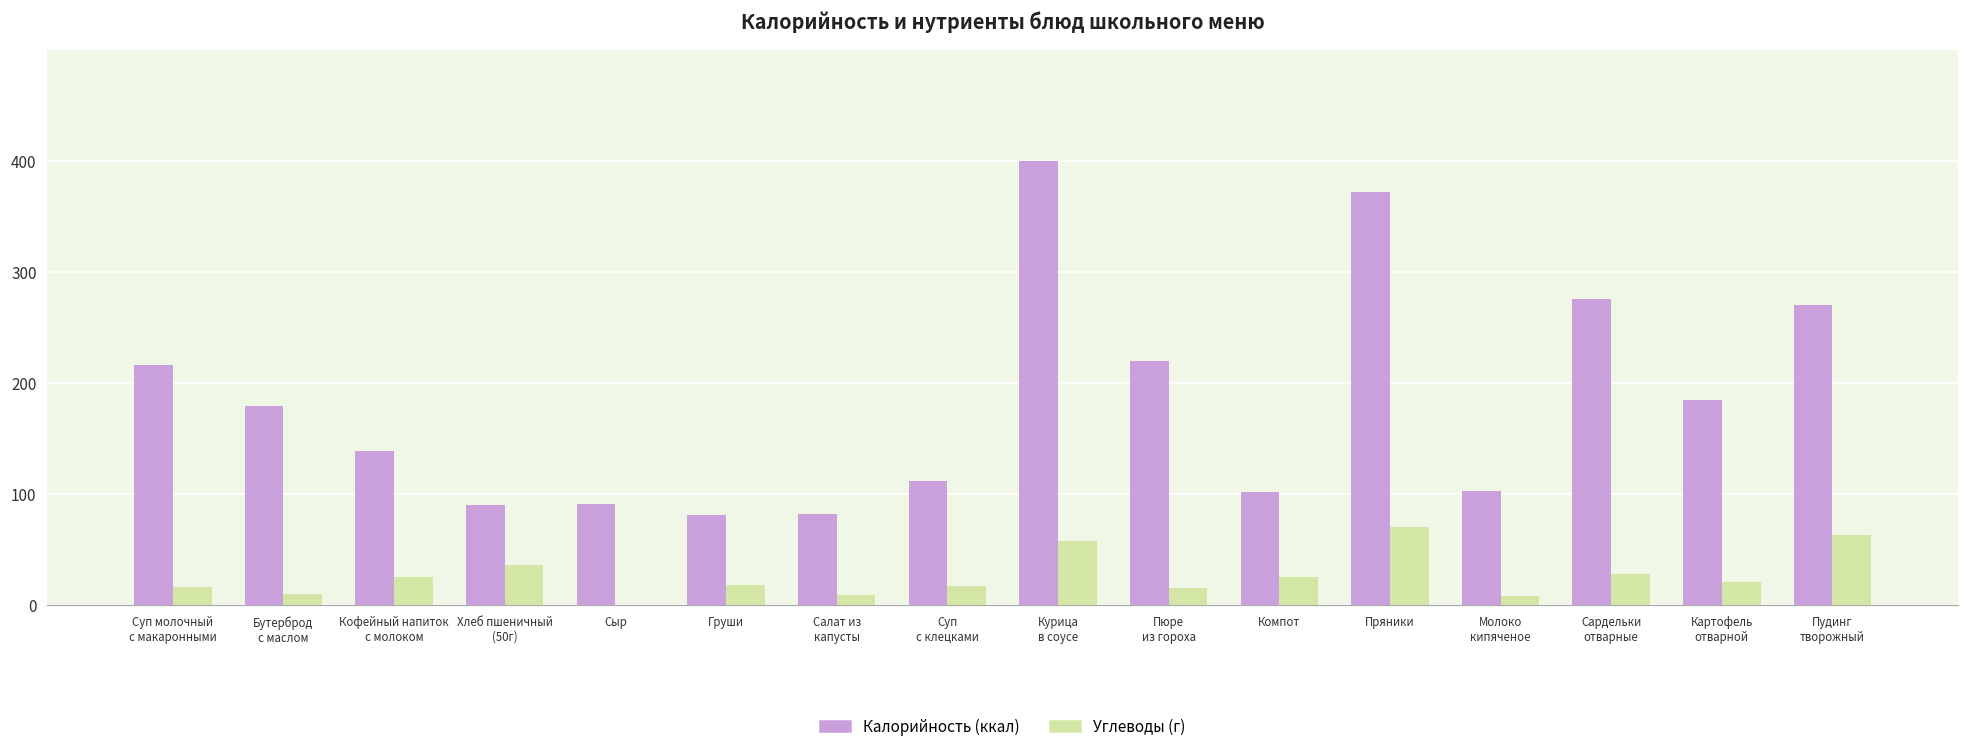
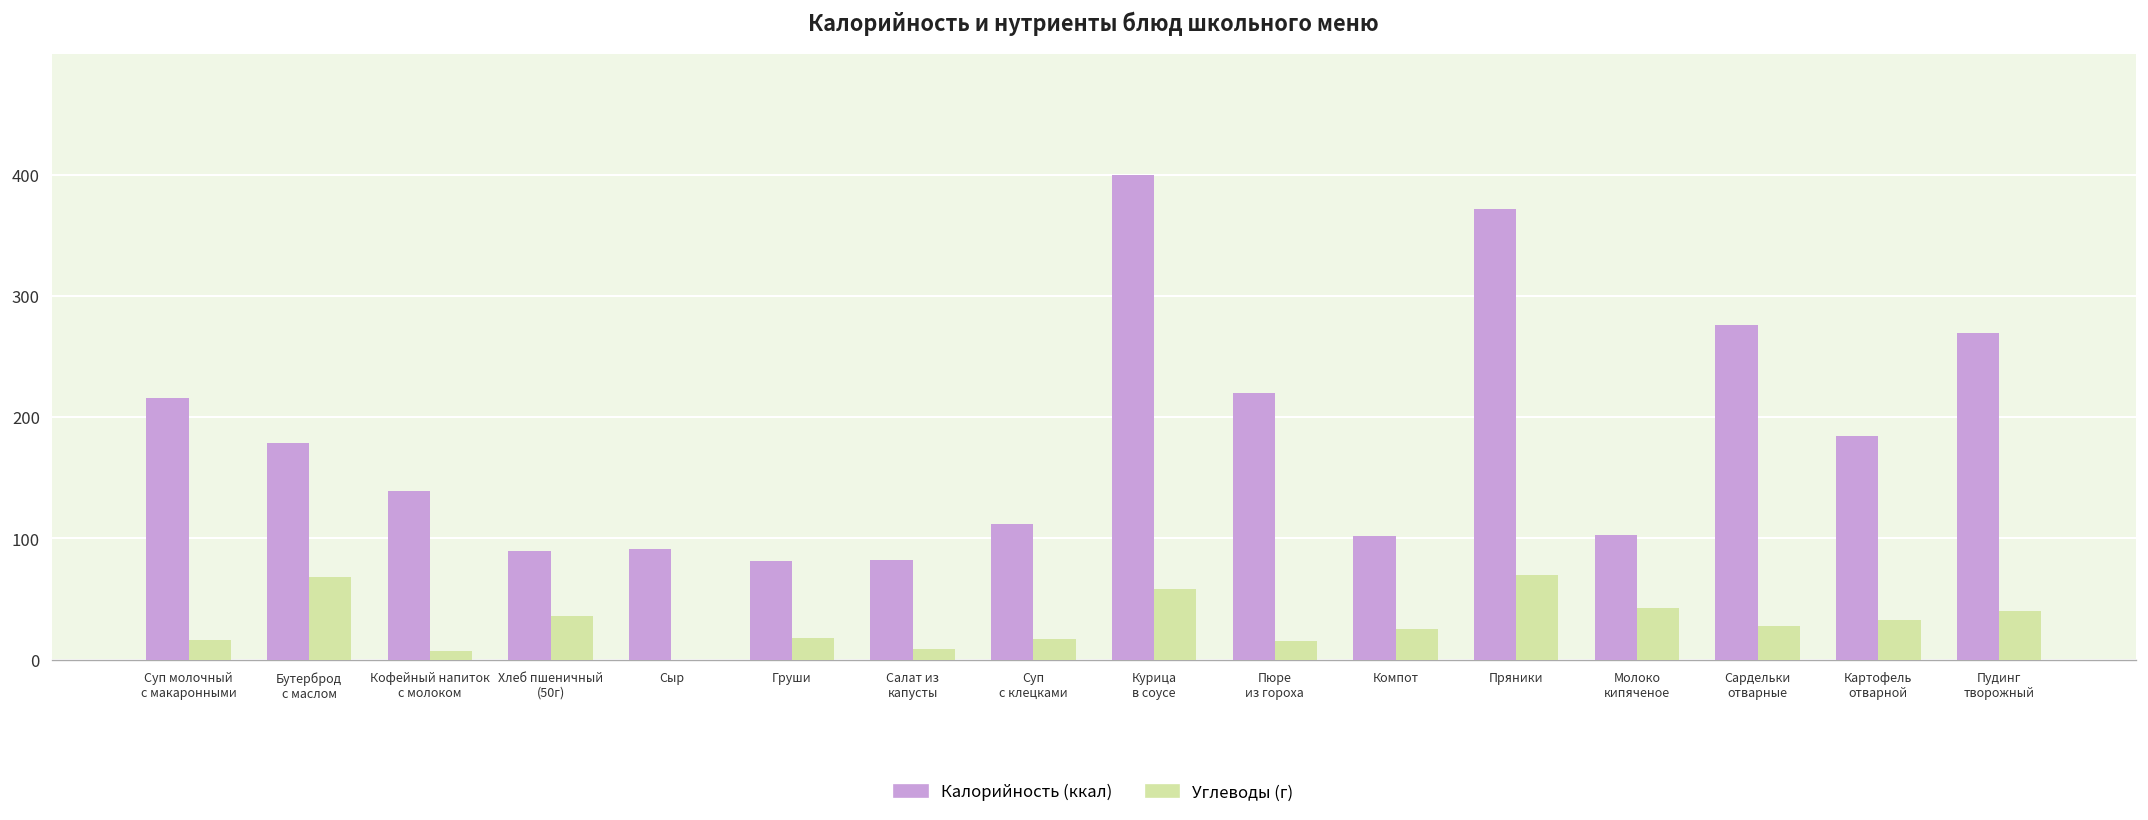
  {
    "Углеводы (г)": {
      "Суп молочный с макаронными": 16,
-     "Бутерброд с маслом": 10,
-     "Кофейный напиток с молоком": 25,
+     "Бутерброд с маслом": 68,
+     "Кофейный напиток с молоком": 7,
      "Хлеб пшеничный (50г)": 36,
      "Сыр": 0,
      "Груши": 18,
      "Салат из капусты": 9,
      "Суп с клецками": 17,
      "Курица в соусе": 58,
      "Пюре из гороха": 15,
      "Компот": 25,
      "Пряники": 70,
-     "Молоко кипяченое": 8,
+     "Молоко кипяченое": 43,
      "Сардельки отварные": 28,
-     "Картофель отварной": 21,
-     "Пудинг творожный": 63
+     "Картофель отварной": 33,
+     "Пудинг творожный": 40
    }
  }
